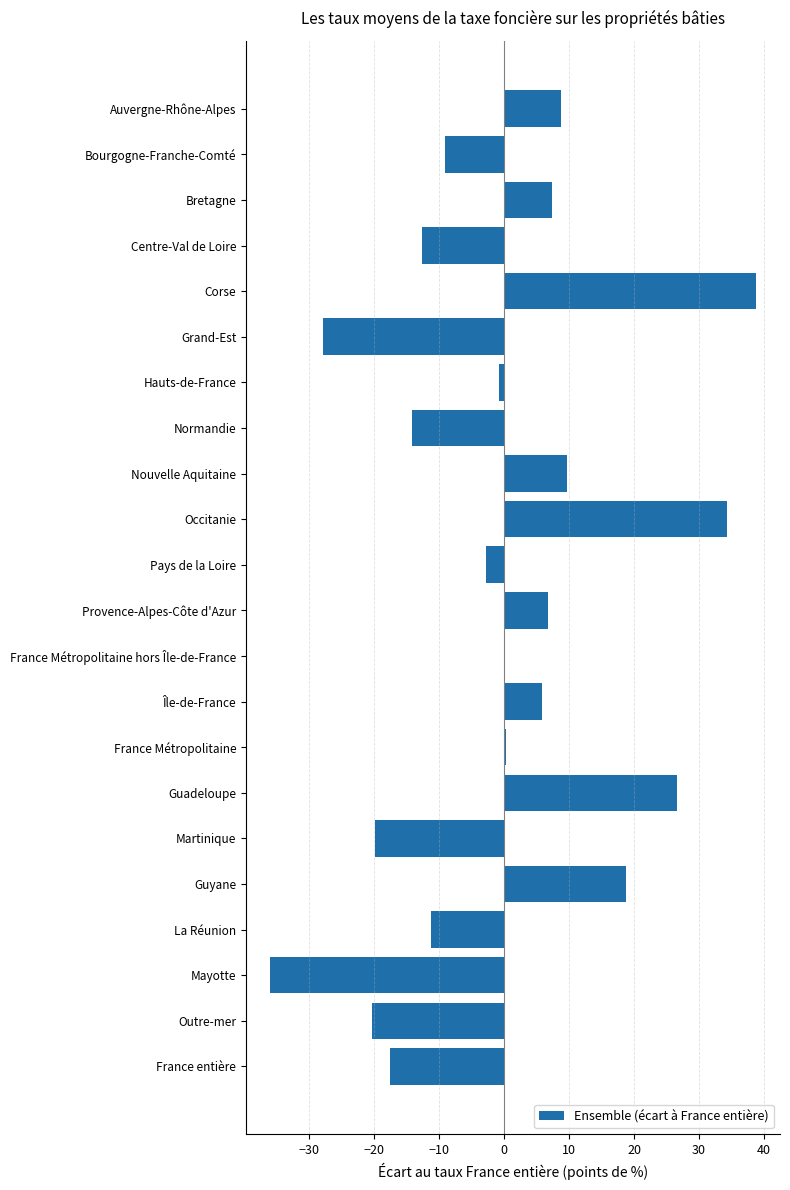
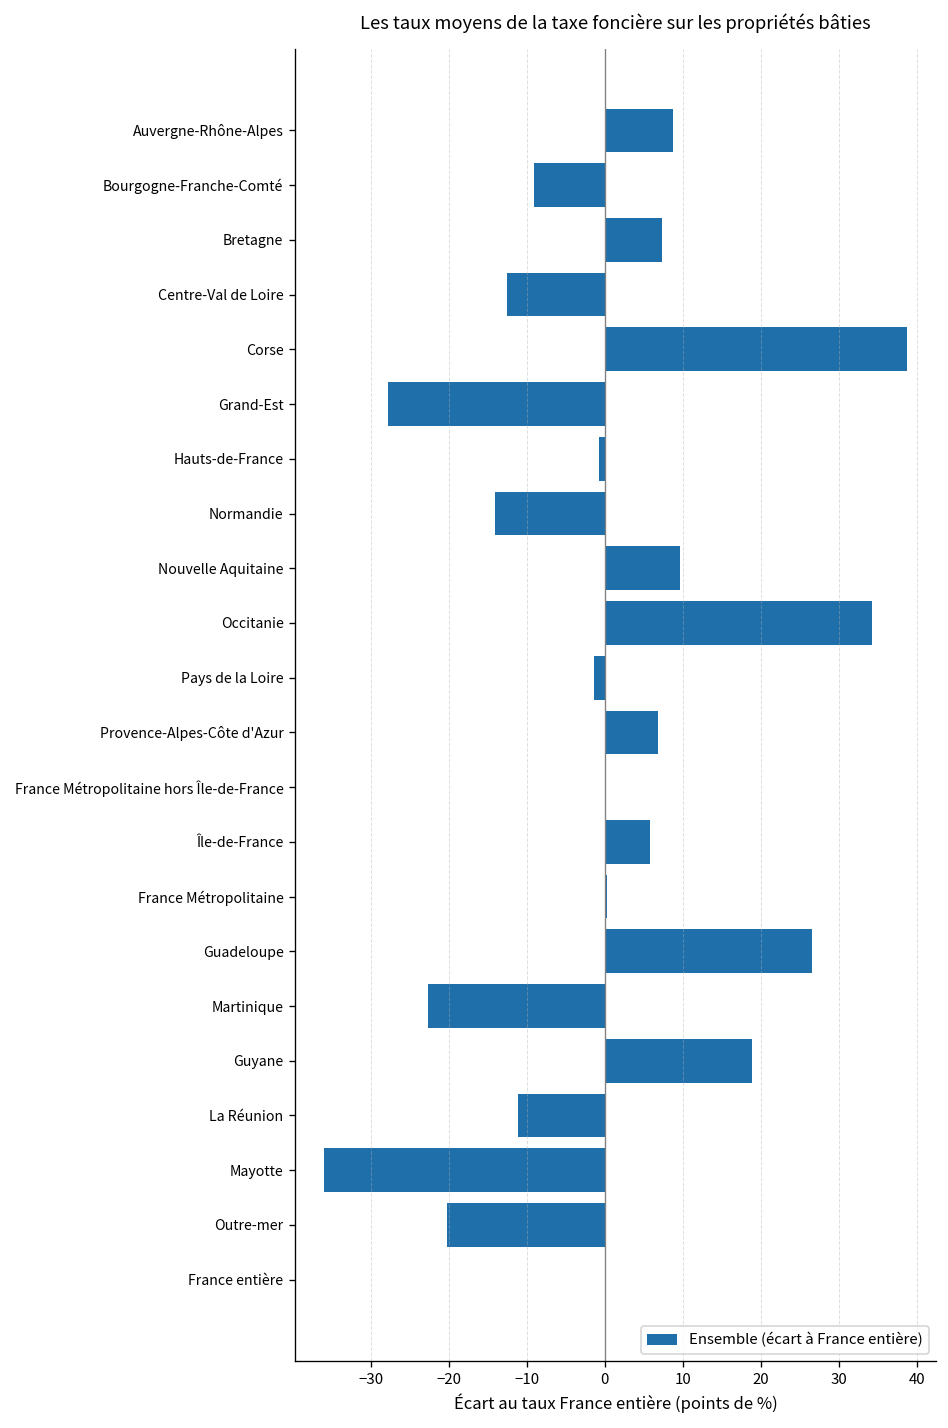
  {
    "Auvergne-Rhône-Alpes": 9,
    "Bourgogne-Franche-Comté": -9,
    "Bretagne": 7,
    "Centre-Val de Loire": -13,
    "Corse": 39,
    "Grand-Est": -28,
    "Hauts-de-France": -1,
    "Normandie": -14,
    "Nouvelle Aquitaine": 10,
    "Occitanie": 34,
-   "Pays de la Loire": -3,
+   "Pays de la Loire": -1,
    "Provence-Alpes-Côte d'Azur": 7,
    "Île-de-France": 6,
    "Guadeloupe": 27,
-   "Martinique": -20,
+   "Martinique": -23,
    "Guyane": 19,
    "La Réunion": -11,
    "Mayotte": -36,
    "Outre-mer": -20,
-   "France entière": -17
+   "France entière": 0
  }
